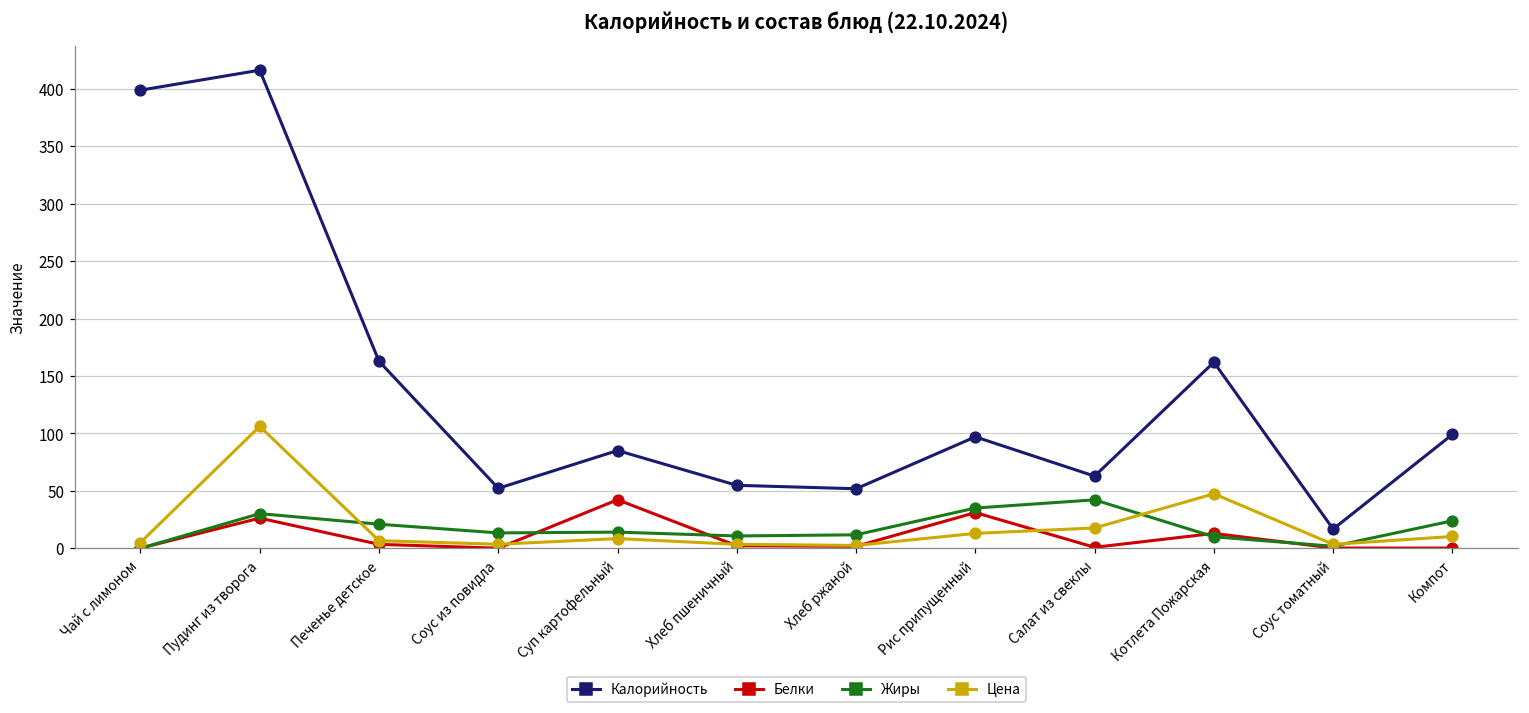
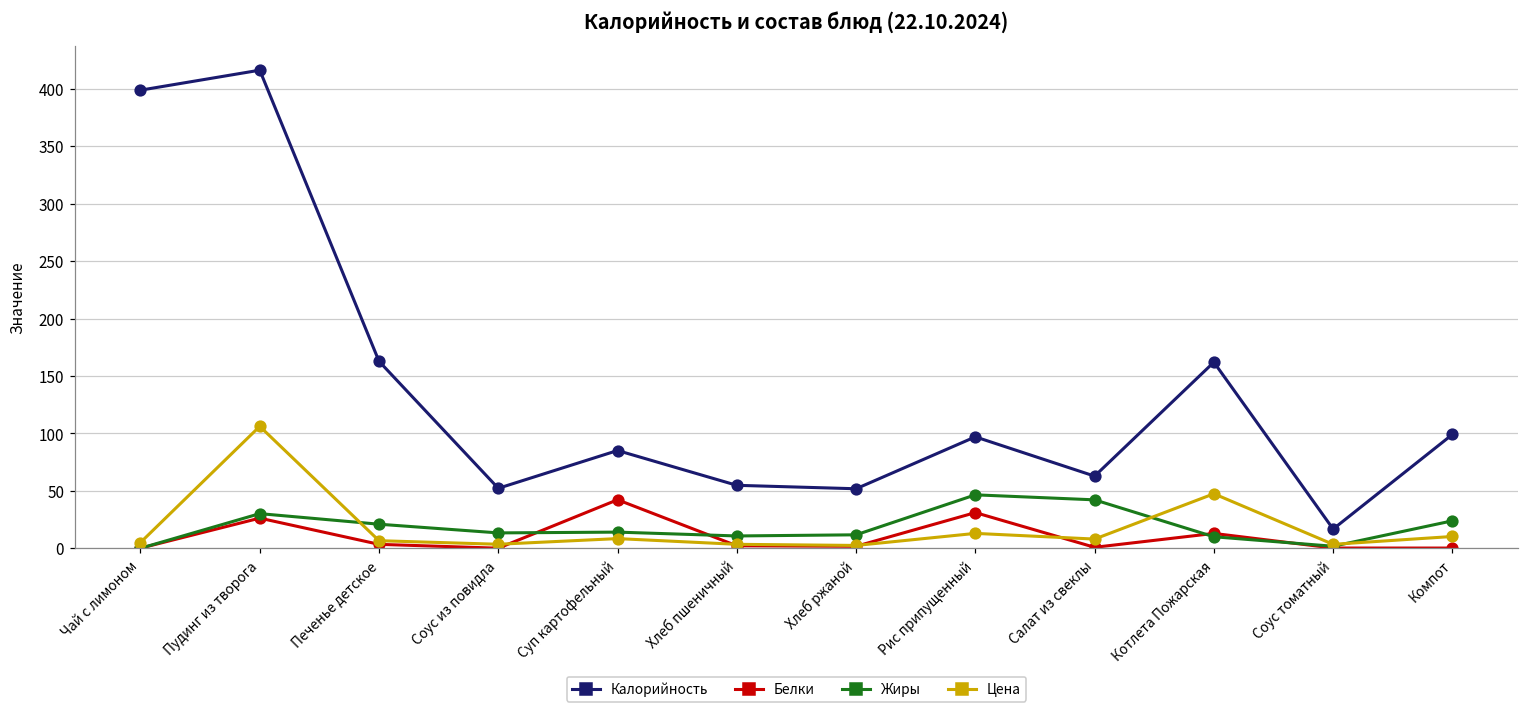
  {
    "Калорийность": {
      "Чай с лимоном": 399,
      "Пудинг из творога": 416,
      "Печенье детское": 163,
      "Соус из повидла": 52,
      "Суп картофельный": 85,
      "Хлеб пшеничный": 55,
      "Хлеб ржаной": 52,
      "Рис припущенный": 97,
      "Салат из свеклы": 63,
      "Котлета Пожарская": 162,
      "Соус томатный": 17,
      "Компот": 99
    },
    "Белки": {
      "Пудинг из творога": 26,
      "Печенье детское": 3,
      "Соус из повидла": 0,
      "Суп картофельный": 42,
      "Рис припущенный": 31,
      "Салат из свеклы": 1,
      "Котлета Пожарская": 13,
      "Компот": 0
    },
    "Жиры": {
      "Пудинг из творога": 30,
      "Печенье детское": 21,
      "Соус из повидла": 13,
      "Суп картофельный": 14,
      "Хлеб пшеничный": 11,
      "Хлеб ржаной": 12,
-     "Рис припущенный": 35,
+     "Рис припущенный": 47,
      "Салат из свеклы": 42,
      "Котлета Пожарская": 10,
      "Компот": 24
    },
    "Цена": {
      "Чай с лимоном": 5,
      "Пудинг из творога": 106,
      "Печенье детское": 7,
      "Соус из повидла": 3,
      "Суп картофельный": 8,
      "Рис припущенный": 13,
-     "Салат из свеклы": 18,
+     "Салат из свеклы": 8,
      "Котлета Пожарская": 47,
      "Компот": 10
    }
  }
